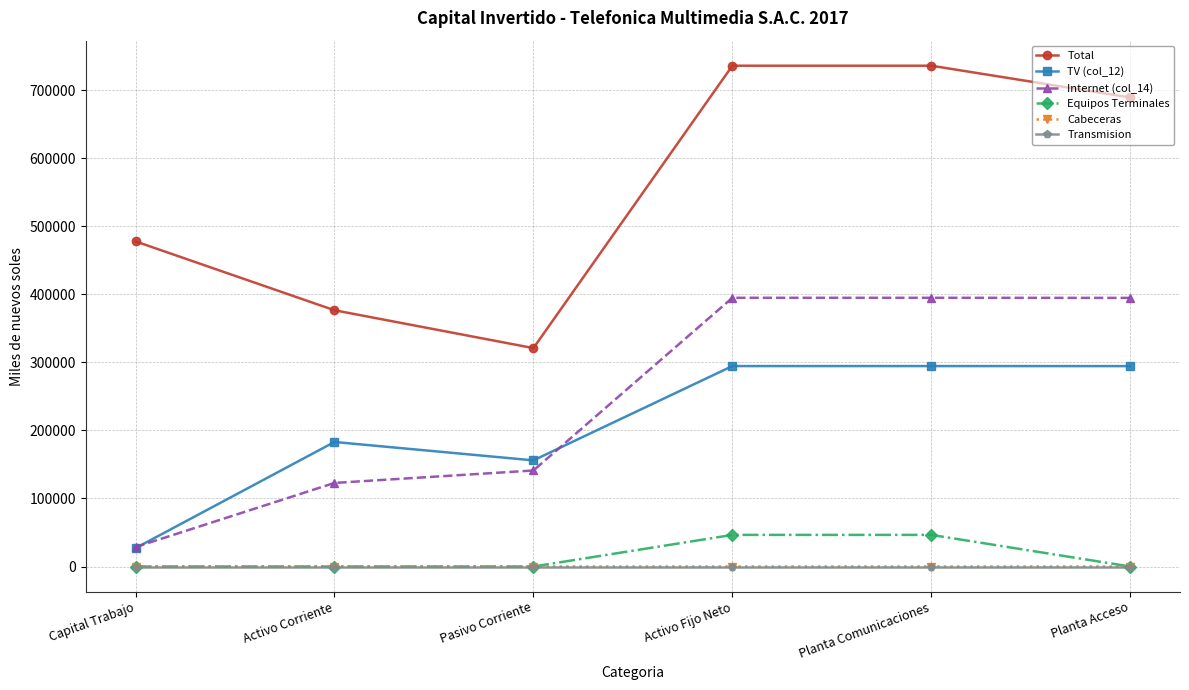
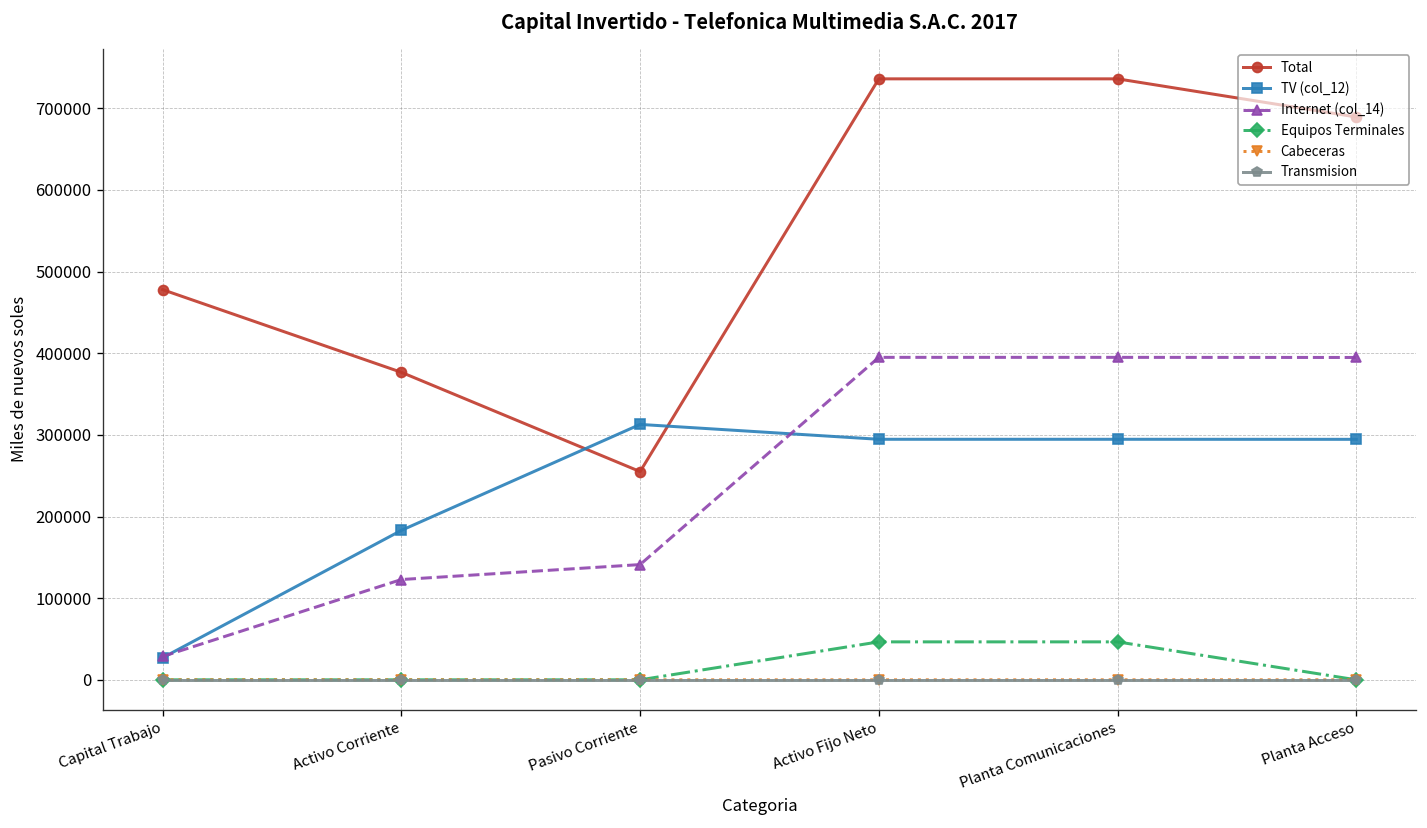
  {
    "Total": {
      "Capital Trabajo": 480000,
      "Activo Corriente": 380000,
-     "Pasivo Corriente": 320000,
+     "Pasivo Corriente": 260000,
      "Activo Fijo Neto": 740000,
      "Planta Comunicaciones": 740000
    },
    "TV (col_12)": {
      "Activo Corriente": 180000,
-     "Pasivo Corriente": 160000,
+     "Pasivo Corriente": 310000,
      "Activo Fijo Neto": 290000,
      "Planta Comunicaciones": 290000,
      "Planta Acceso": 290000
    },
    "Internet (col_14)": {
      "Activo Corriente": 120000,
      "Pasivo Corriente": 140000,
      "Activo Fijo Neto": 390000,
      "Planta Comunicaciones": 390000,
      "Planta Acceso": 390000
    },
    "Equipos Terminales": {
      "Activo Fijo Neto": 50000,
      "Planta Comunicaciones": 50000
    },
    "Transmision": {
      "Activo Fijo Neto": 0,
      "Planta Comunicaciones": 0
    }
  }
